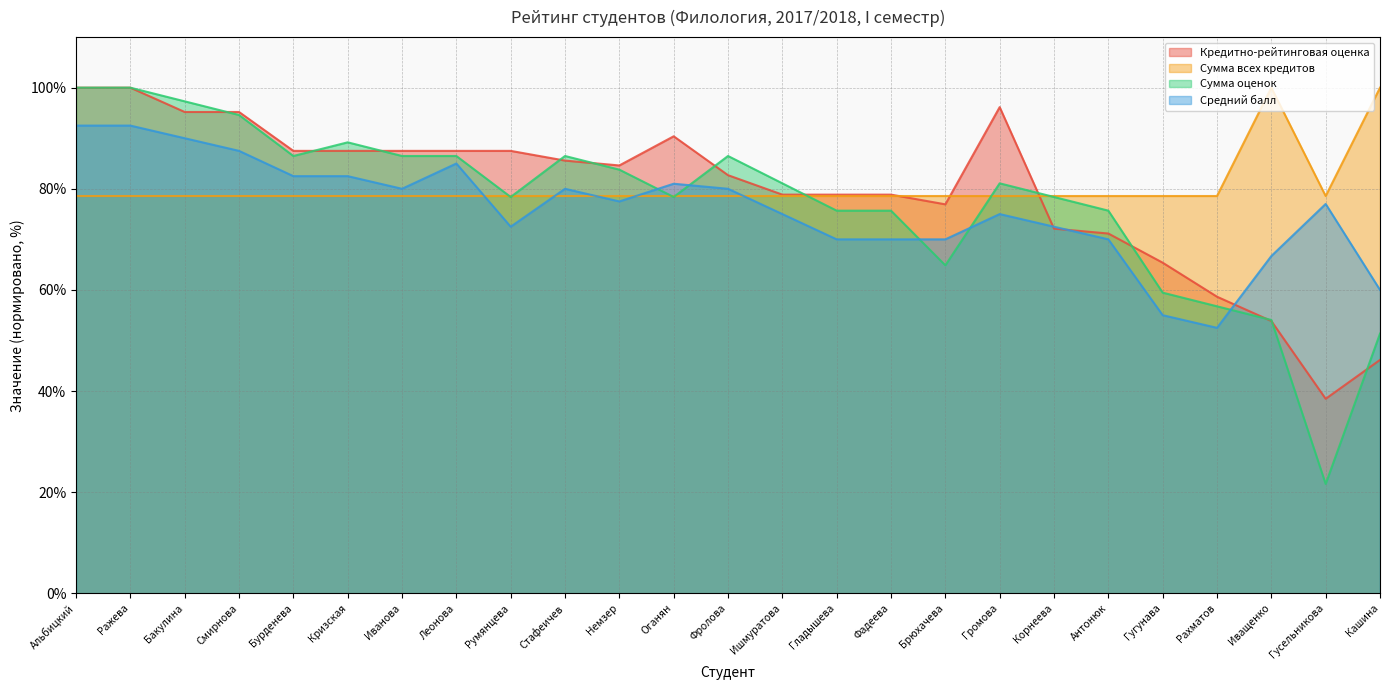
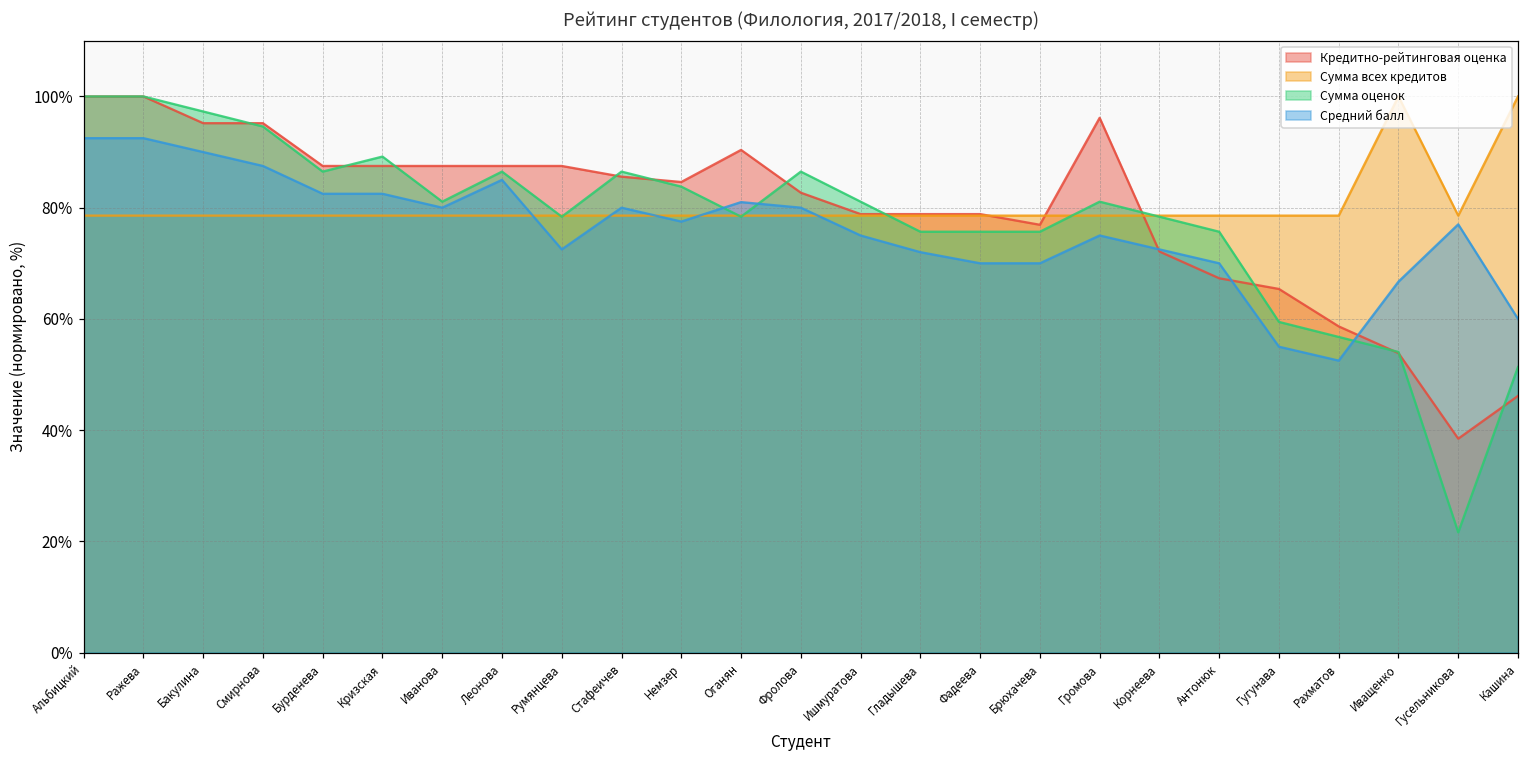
  {
    "Кредитно-рейтинговая оценка": {
      "Бакулина": "95%",
      "Смирнова": "95%",
      "Бурденева": "88%",
      "Кризская": "88%",
      "Иванова": "88%",
      "Леонова": "88%",
      "Румянцева": "88%",
      "Стафеичев": "86%",
      "Немзер": "85%",
      "Оганян": "90%",
      "Фролова": "83%",
      "Брюхачева": "77%",
      "Громова": "96%",
-     "Антонюк": "71%",
+     "Антонюк": "67%",
      "Гугунава": "65%",
      "Рахматов": "59%",
      "Гусельникова": "38%",
      "Кашина": "46%"
    },
    "Сумма всех кредитов": {
      "Альбицкий": "79%",
      "Ражева": "79%",
      "Бакулина": "79%",
      "Смирнова": "79%",
      "Бурденева": "79%",
      "Кризская": "79%",
      "Иванова": "79%",
      "Леонова": "79%",
      "Стафеичев": "79%",
      "Немзер": "79%",
      "Фролова": "79%",
      "Брюхачева": "79%",
      "Громова": "79%",
      "Антонюк": "79%",
      "Гугунава": "79%",
      "Рахматов": "79%",
      "Гусельникова": "79%",
      "Кашина": "100%"
    },
    "Сумма оценок": {
      "Бакулина": "97%",
      "Смирнова": "95%",
      "Бурденева": "86%",
      "Кризская": "89%",
-     "Иванова": "86%",
+     "Иванова": "81%",
      "Леонова": "86%",
      "Стафеичев": "86%",
      "Немзер": "84%",
      "Фролова": "86%",
      "Ишмуратова": "81%",
      "Гладышева": "76%",
      "Фадеева": "76%",
-     "Брюхачева": "65%",
+     "Брюхачева": "76%",
      "Громова": "81%",
      "Антонюк": "76%",
      "Гугунава": "59%",
      "Рахматов": "57%",
      "Гусельникова": "22%",
      "Кашина": "51%"
    },
    "Средний балл": {
      "Альбицкий": "93%",
      "Ражева": "93%",
      "Бакулина": "90%",
      "Смирнова": "88%",
      "Бурденева": "83%",
      "Кризская": "83%",
      "Иванова": "80%",
      "Леонова": "85%",
      "Румянцева": "73%",
      "Стафеичев": "80%",
      "Немзер": "78%",
      "Оганян": "81%",
      "Фролова": "80%",
      "Ишмуратова": "75%",
-     "Гладышева": "70%",
+     "Гладышева": "72%",
      "Фадеева": "70%",
      "Брюхачева": "70%",
      "Громова": "75%",
      "Антонюк": "70%",
      "Гугунава": "55%",
      "Рахматов": "53%",
      "Иващенко": "67%",
      "Гусельникова": "77%",
      "Кашина": "60%"
    }
  }
